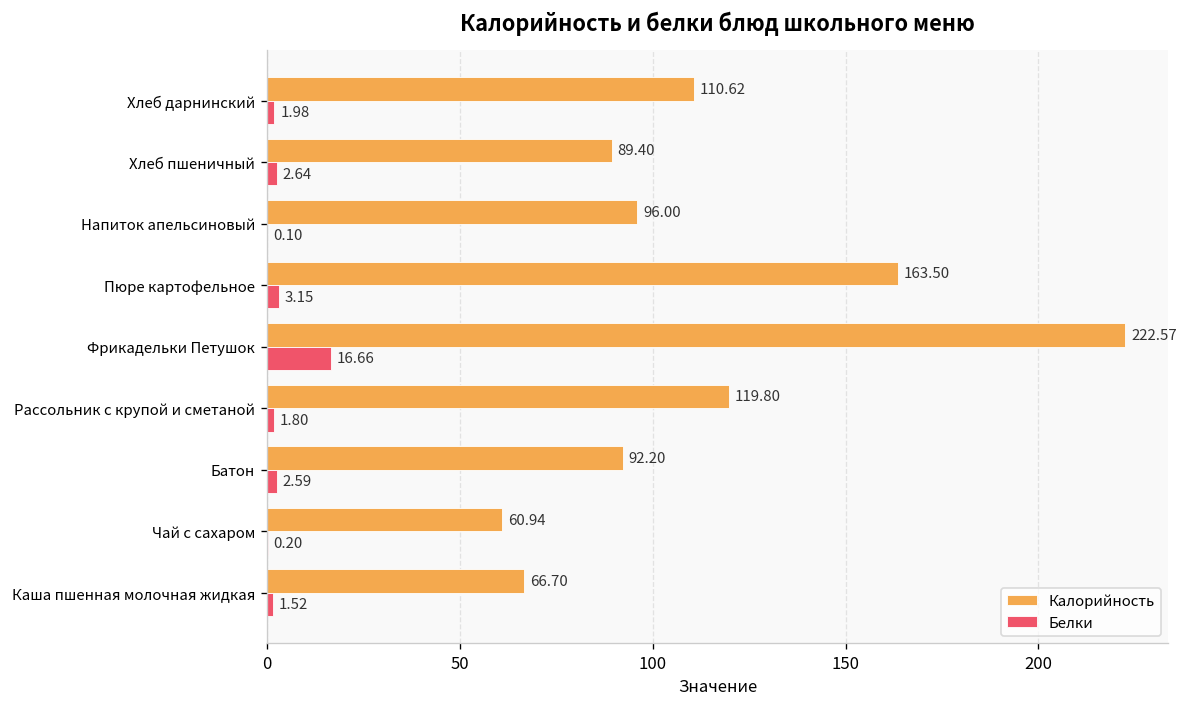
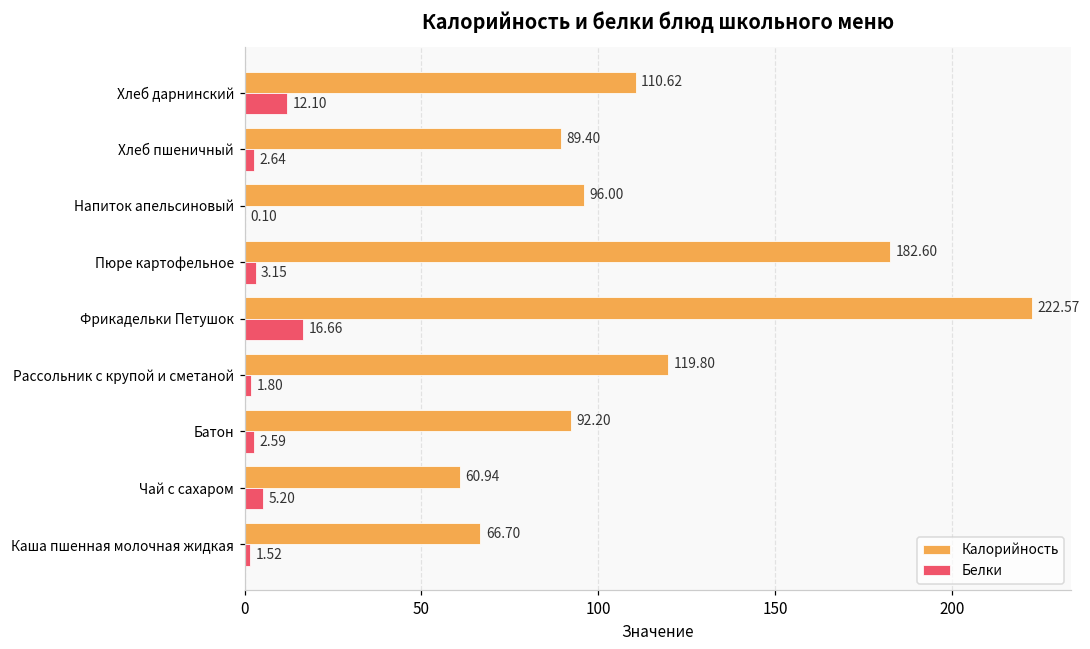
  {
    "Калорийность": {
      "Хлеб дарнинский": 110.62,
      "Хлеб пшеничный": 89.40,
      "Напиток апельсиновый": 96.00,
-     "Пюре картофельное": 163.50,
+     "Пюре картофельное": 182.60,
      "Фрикадельки Петушок": 222.57,
      "Рассольник с крупой и сметаной": 119.80,
      "Батон": 92.20,
      "Чай с сахаром": 60.94,
      "Каша пшенная молочная жидкая": 66.70
    },
    "Белки": {
-     "Хлеб дарнинский": 1.98,
+     "Хлеб дарнинский": 12.10,
      "Хлеб пшеничный": 2.64,
      "Напиток апельсиновый": 0.10,
      "Пюре картофельное": 3.15,
      "Фрикадельки Петушок": 16.66,
      "Рассольник с крупой и сметаной": 1.80,
      "Батон": 2.59,
-     "Чай с сахаром": 0.20,
+     "Чай с сахаром": 5.20,
      "Каша пшенная молочная жидкая": 1.52
    }
  }
